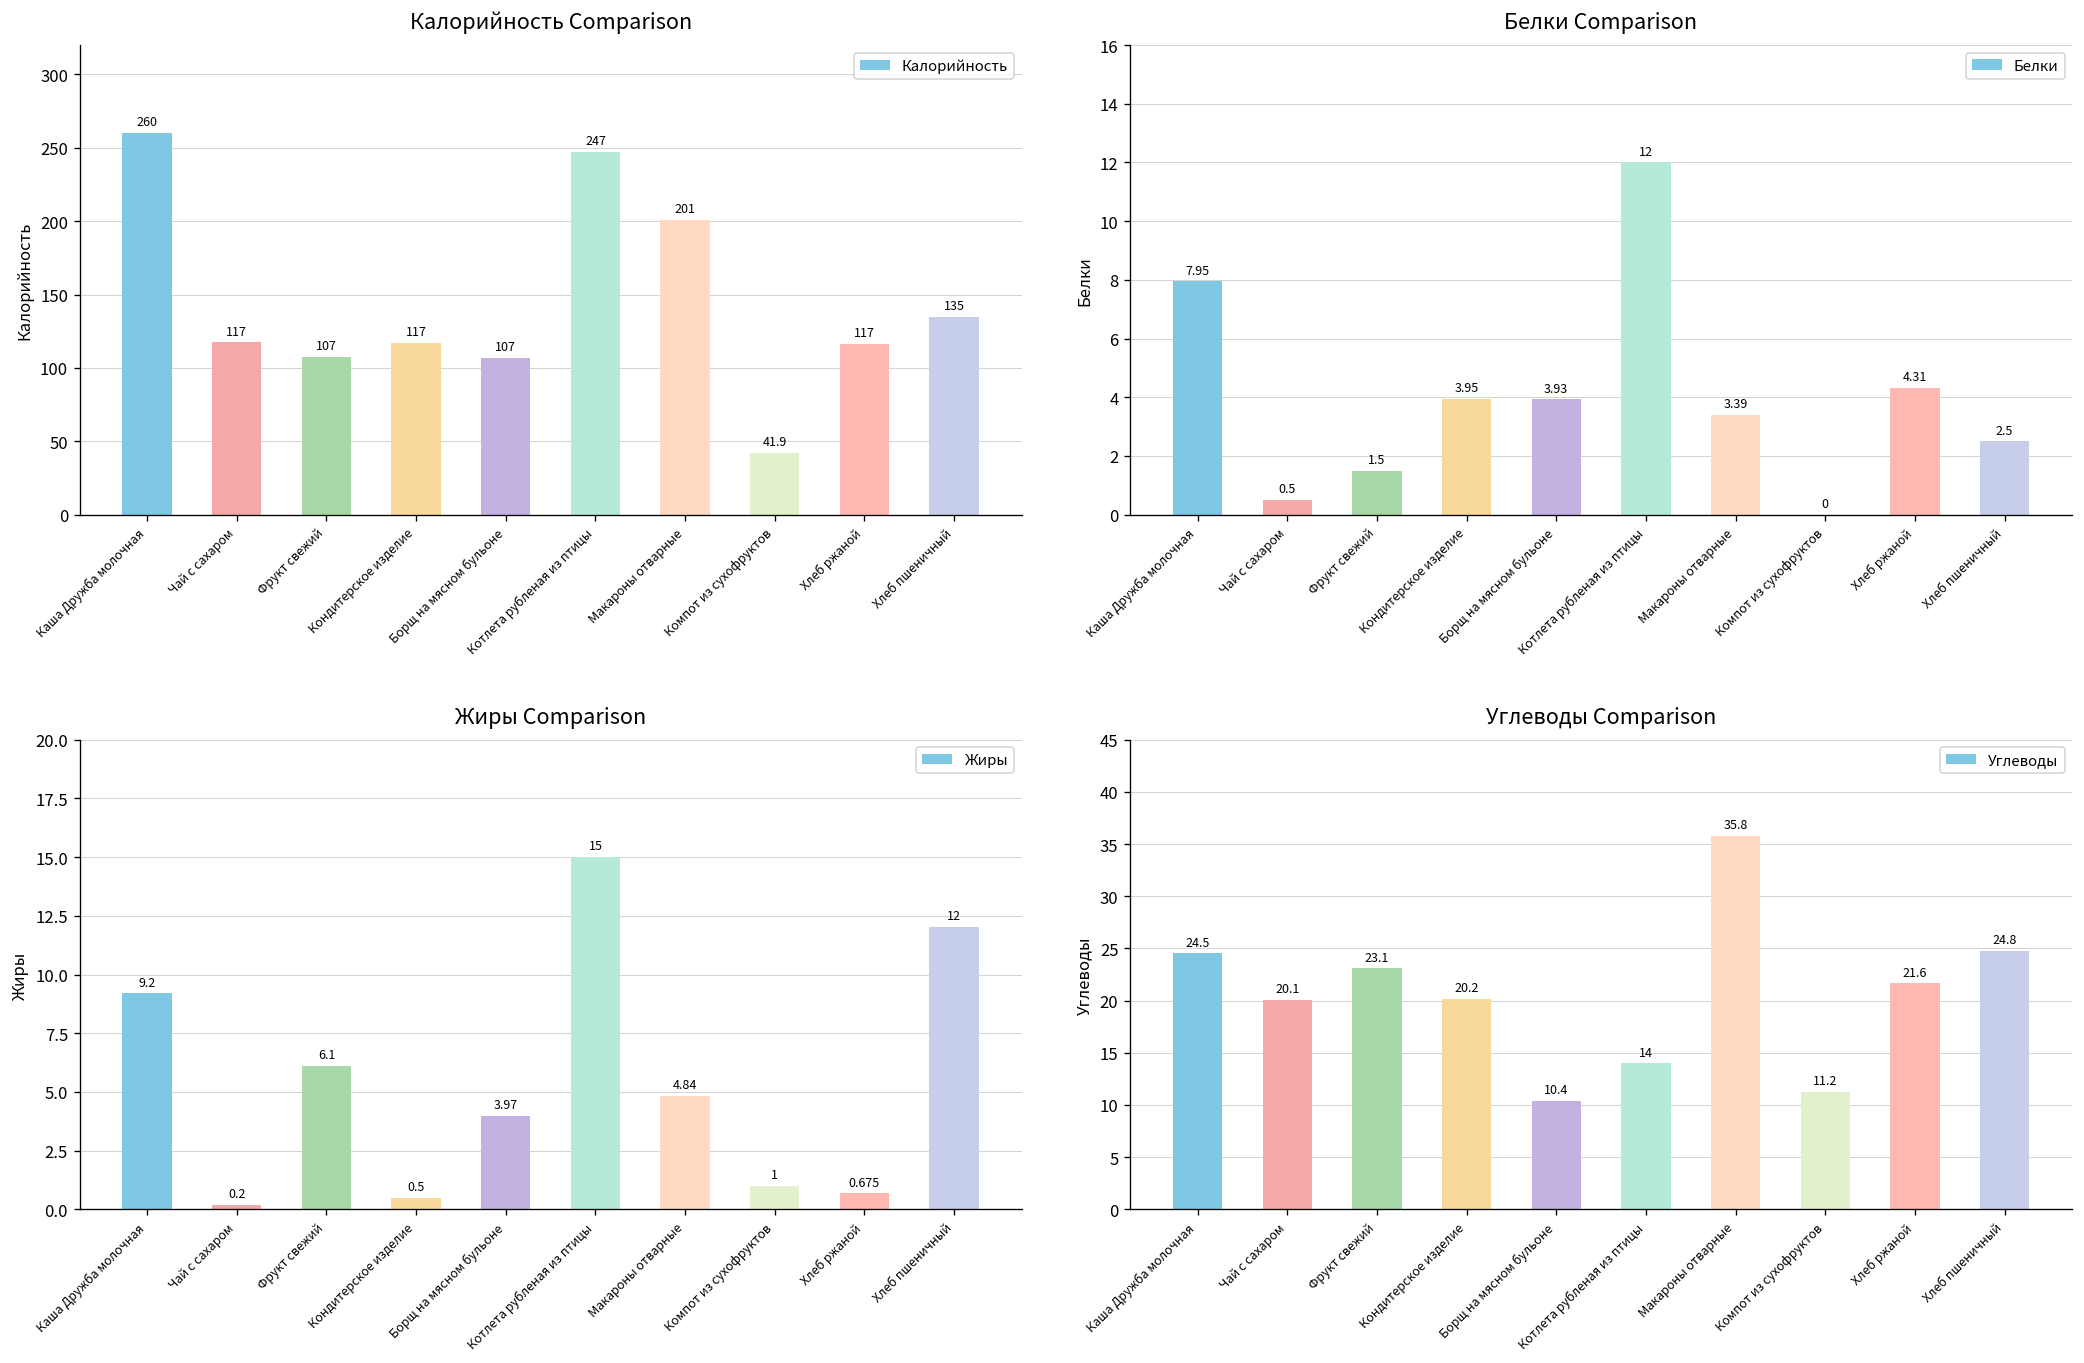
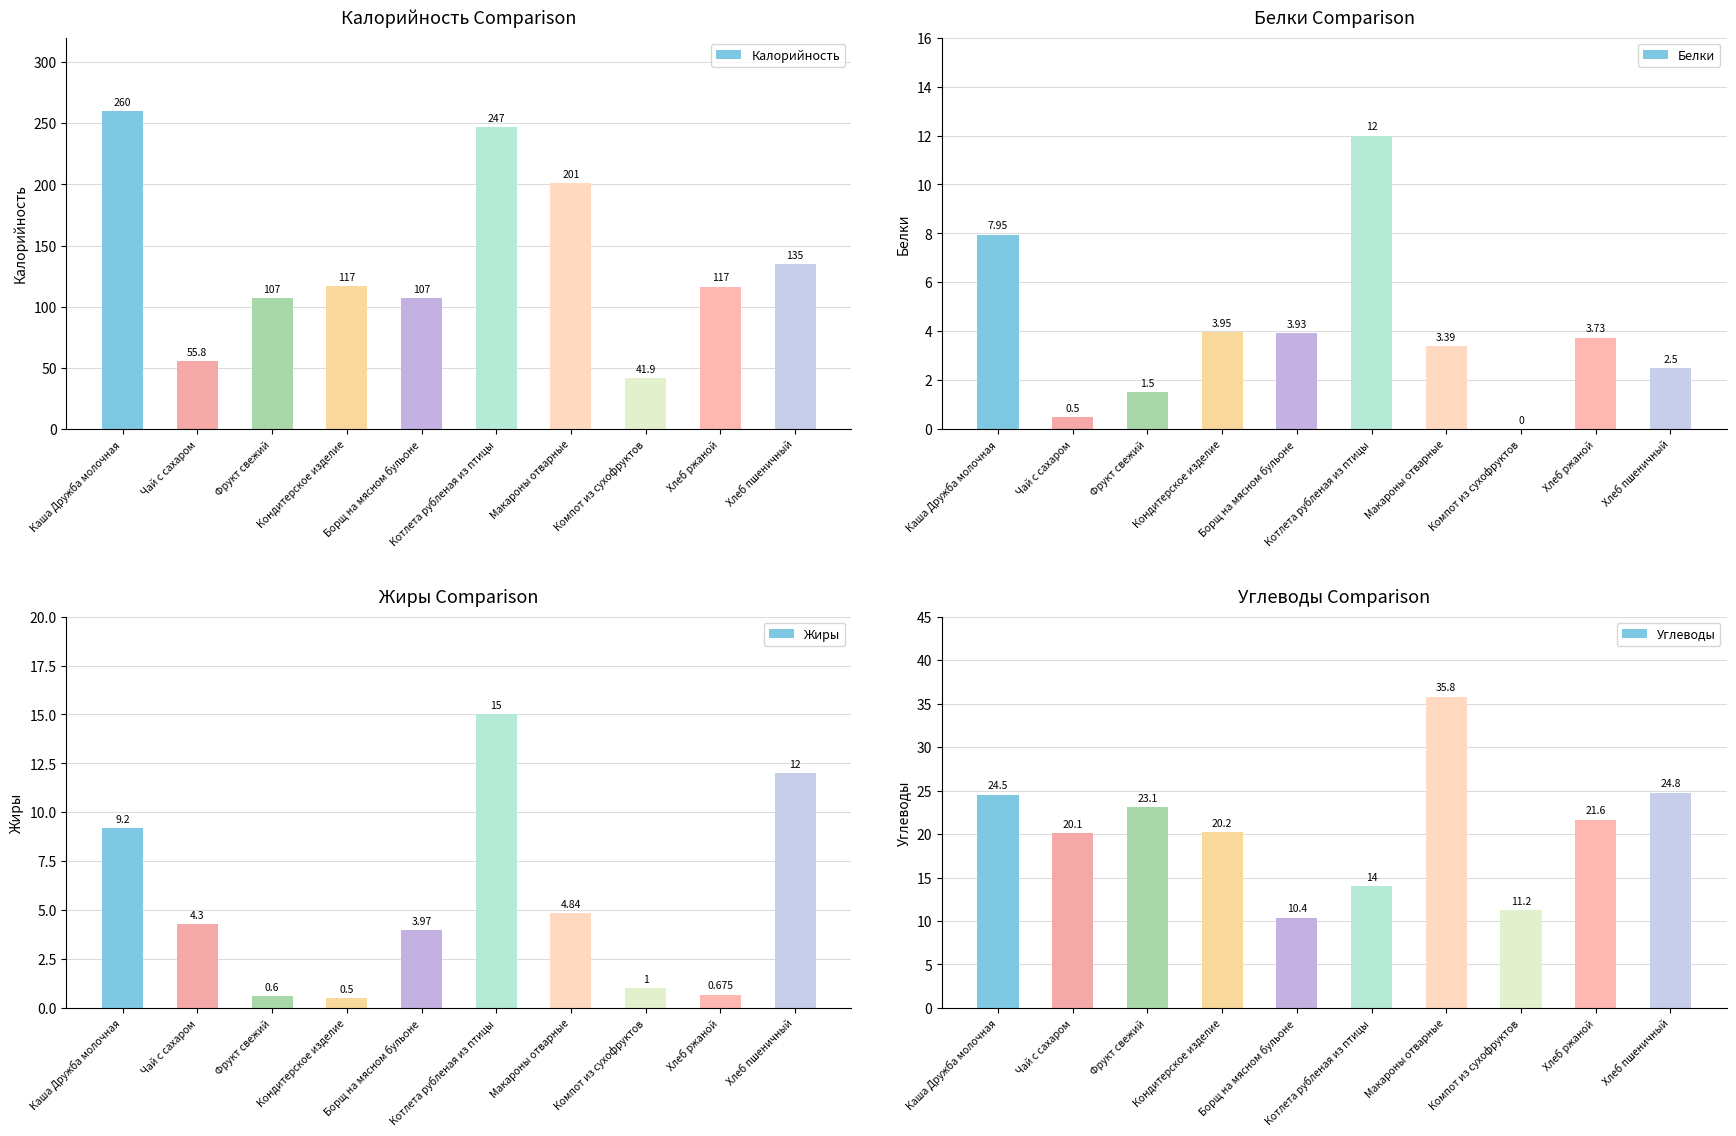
  {
    "Калорийность Comparison": {
      "Каша Дружба молочная": 260,
-     "Чай с сахаром": 117,
+     "Чай с сахаром": 55.8,
      "Фрукт свежий": 107,
      "Кондитерское изделие": 117,
      "Борщ на мясном бульоне": 107,
      "Котлета рубленая из птицы": 247,
      "Макароны отварные": 201,
      "Компот из сухофруктов": 41.9,
      "Хлеб ржаной": 117,
      "Хлеб пшеничный": 135
    },
    "Белки Comparison": {
      "Каша Дружба молочная": 7.95,
      "Чай с сахаром": 0.5,
      "Фрукт свежий": 1.5,
      "Кондитерское изделие": 3.95,
      "Борщ на мясном бульоне": 3.93,
      "Котлета рубленая из птицы": 12,
      "Макароны отварные": 3.39,
      "Компот из сухофруктов": 0,
-     "Хлеб ржаной": 4.31,
+     "Хлеб ржаной": 3.73,
      "Хлеб пшеничный": 2.5
    },
    "Жиры Comparison": {
      "Каша Дружба молочная": 9.2,
-     "Чай с сахаром": 0.2,
-     "Фрукт свежий": 6.1,
+     "Чай с сахаром": 4.3,
+     "Фрукт свежий": 0.6,
      "Кондитерское изделие": 0.5,
      "Борщ на мясном бульоне": 3.97,
      "Котлета рубленая из птицы": 15,
      "Макароны отварные": 4.84,
      "Компот из сухофруктов": 1,
      "Хлеб ржаной": 0.675,
      "Хлеб пшеничный": 12
    },
    "Углеводы Comparison": {
      "Каша Дружба молочная": 24.5,
      "Чай с сахаром": 20.1,
      "Фрукт свежий": 23.1,
      "Кондитерское изделие": 20.2,
      "Борщ на мясном бульоне": 10.4,
      "Котлета рубленая из птицы": 14,
      "Макароны отварные": 35.8,
      "Компот из сухофруктов": 11.2,
      "Хлеб ржаной": 21.6,
      "Хлеб пшеничный": 24.8
    }
  }
